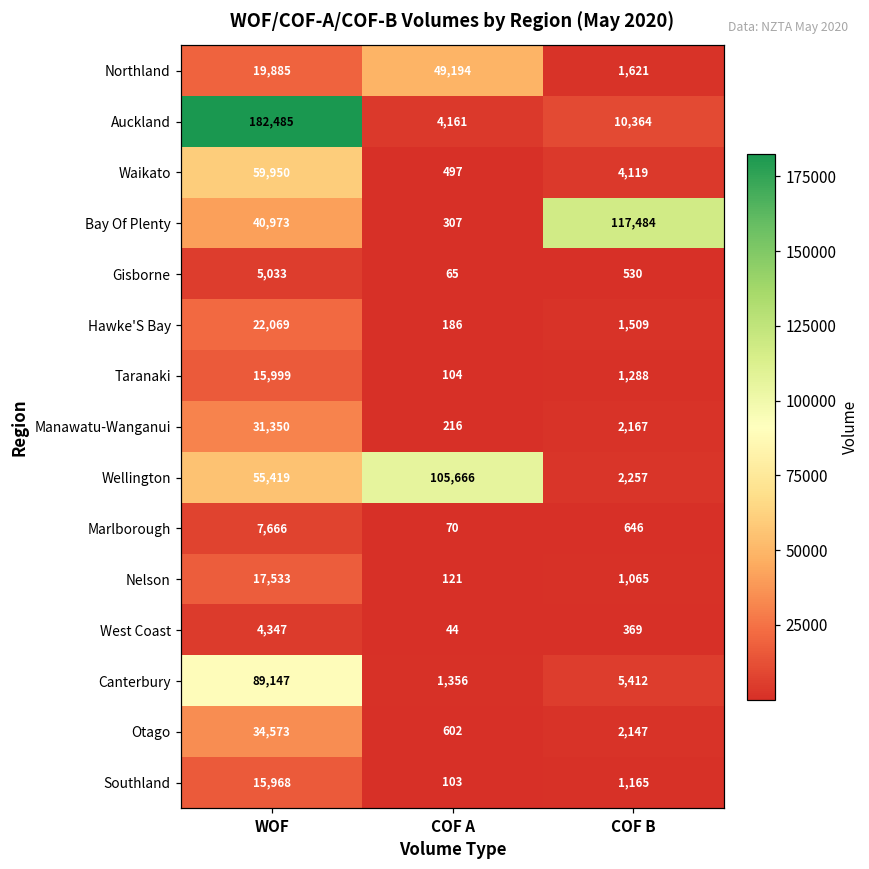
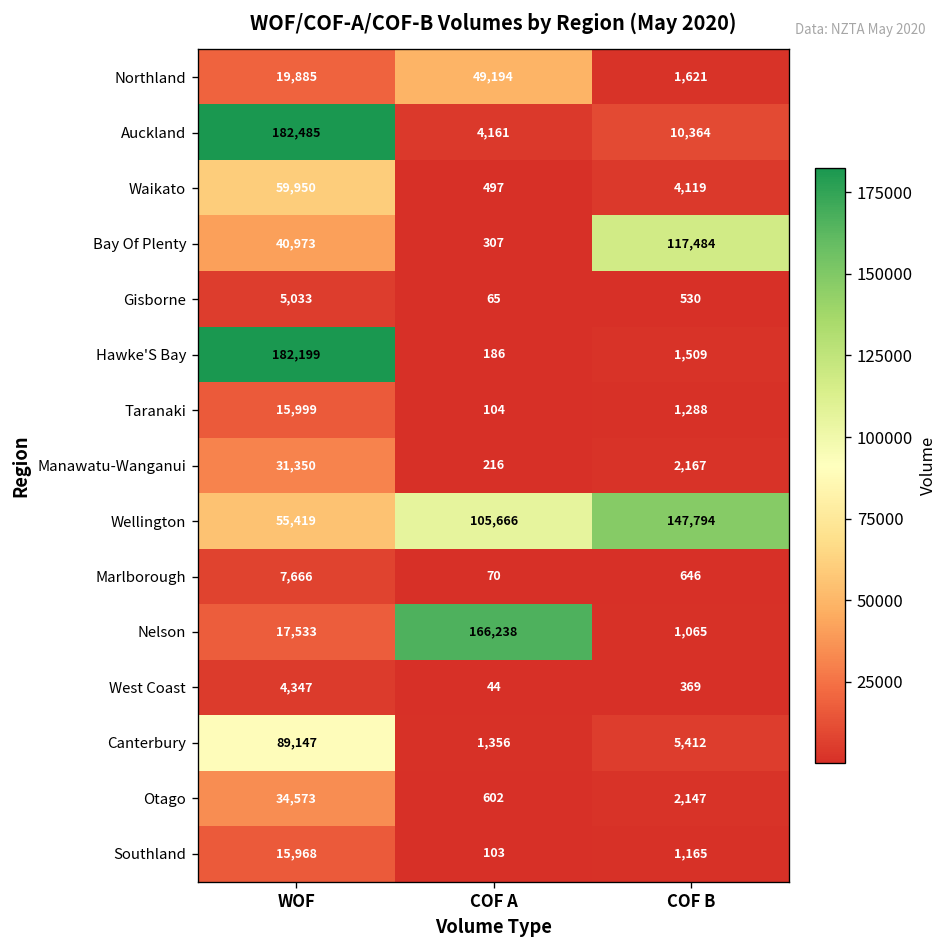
  {
    "Northland": {
      "WOF": "19,885",
      "COF A": "49,194",
      "COF B": "1,621"
    },
    "Auckland": {
      "WOF": "182,485",
      "COF A": "4,161",
      "COF B": "10,364"
    },
    "Waikato": {
      "WOF": "59,950",
      "COF A": "497",
      "COF B": "4,119"
    },
    "Bay Of Plenty": {
      "WOF": "40,973",
      "COF A": "307",
      "COF B": "117,484"
    },
    "Gisborne": {
      "WOF": "5,033",
      "COF A": "65",
      "COF B": "530"
    },
    "Hawke'S Bay": {
-     "WOF": "22,069",
+     "WOF": "182,199",
      "COF A": "186",
      "COF B": "1,509"
    },
    "Taranaki": {
      "WOF": "15,999",
      "COF A": "104",
      "COF B": "1,288"
    },
    "Manawatu-Wanganui": {
      "WOF": "31,350",
      "COF A": "216",
      "COF B": "2,167"
    },
    "Wellington": {
      "WOF": "55,419",
      "COF A": "105,666",
-     "COF B": "2,257"
+     "COF B": "147,794"
    },
    "Marlborough": {
      "WOF": "7,666",
      "COF A": "70",
      "COF B": "646"
    },
    "Nelson": {
      "WOF": "17,533",
-     "COF A": "121",
+     "COF A": "166,238",
      "COF B": "1,065"
    },
    "West Coast": {
      "WOF": "4,347",
      "COF A": "44",
      "COF B": "369"
    },
    "Canterbury": {
      "WOF": "89,147",
      "COF A": "1,356",
      "COF B": "5,412"
    },
    "Otago": {
      "WOF": "34,573",
      "COF A": "602",
      "COF B": "2,147"
    },
    "Southland": {
      "WOF": "15,968",
      "COF A": "103",
      "COF B": "1,165"
    }
  }
